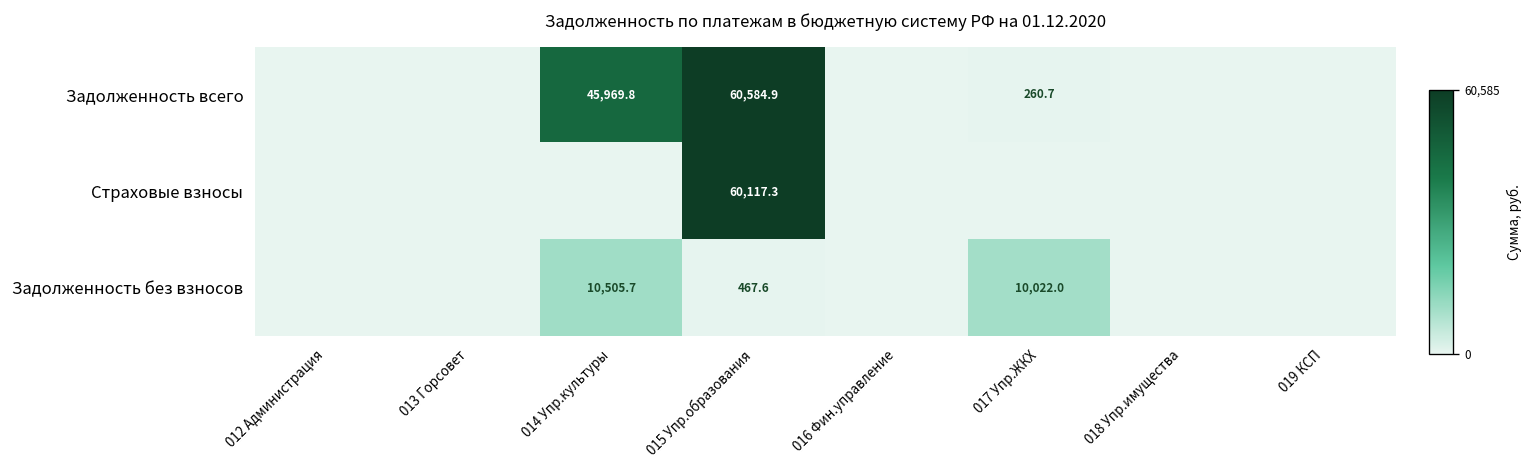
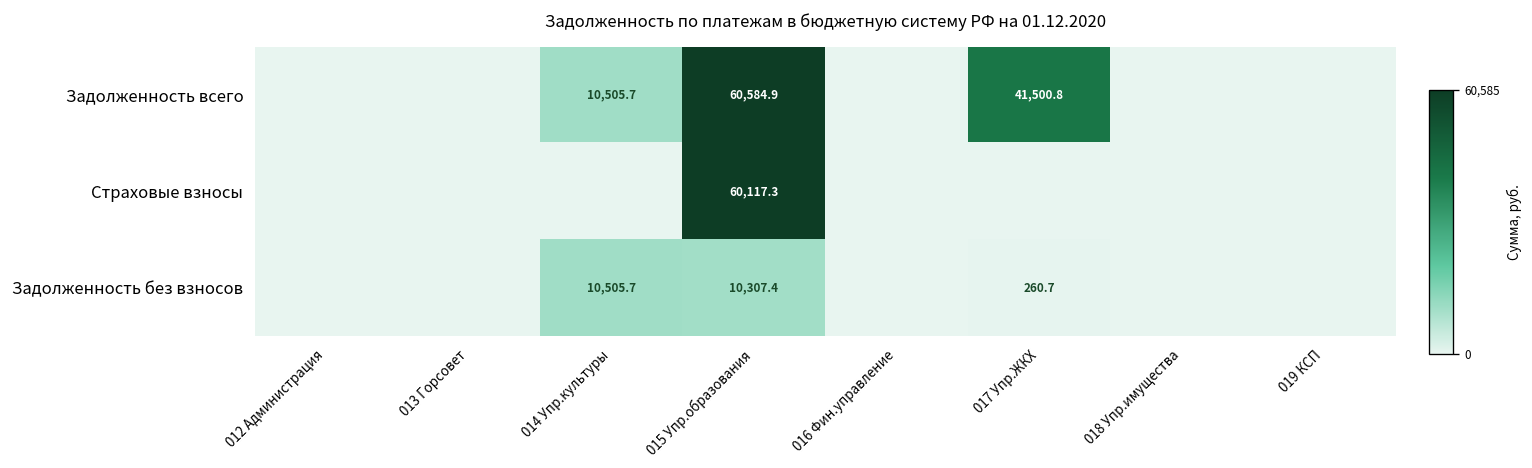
  {
    "Задолженность всего": {
-     "014 Упр.культуры": "45,969.8",
+     "014 Упр.культуры": "10,505.7",
      "015 Упр.образования": "60,584.9",
-     "017 Упр.ЖКХ": "260.7"
+     "017 Упр.ЖКХ": "41,500.8"
    },
    "Страховые взносы": {
      "015 Упр.образования": "60,117.3"
    },
    "Задолженность без взносов": {
      "014 Упр.культуры": "10,505.7",
-     "015 Упр.образования": "467.6",
-     "017 Упр.ЖКХ": "10,022.0"
+     "015 Упр.образования": "10,307.4",
+     "017 Упр.ЖКХ": "260.7"
    }
  }
